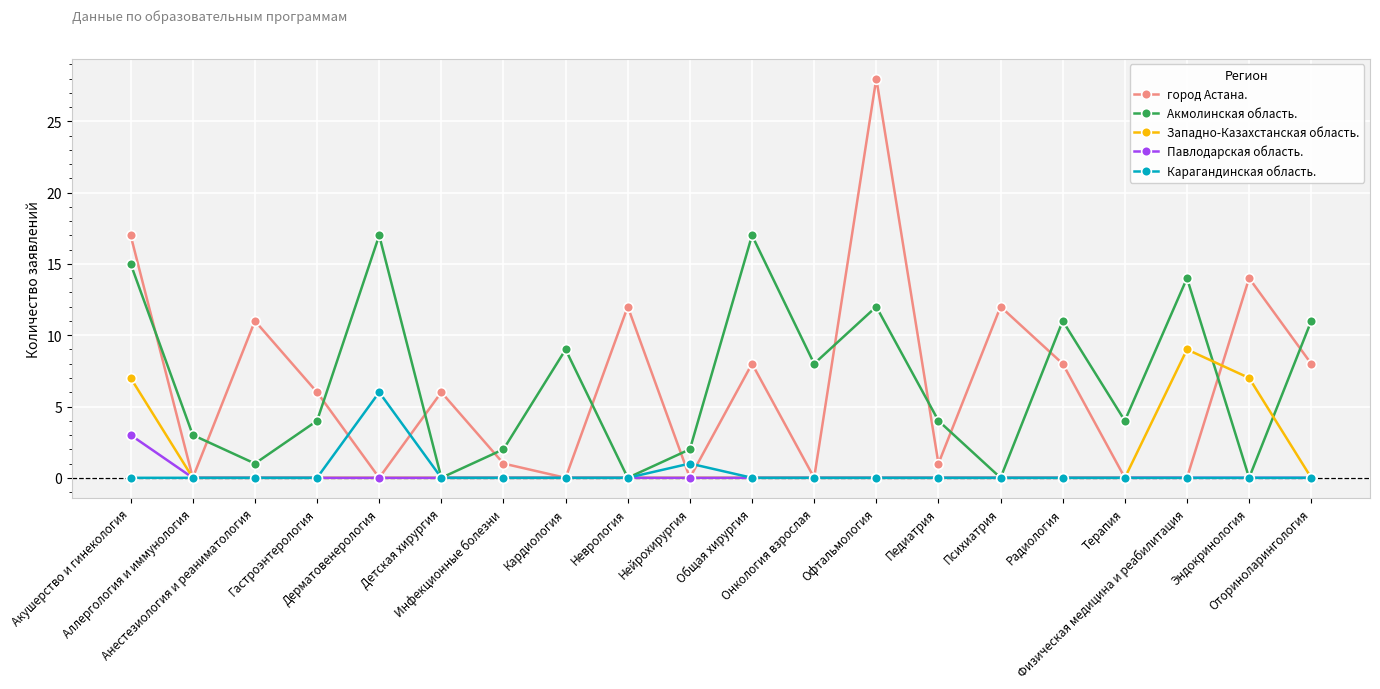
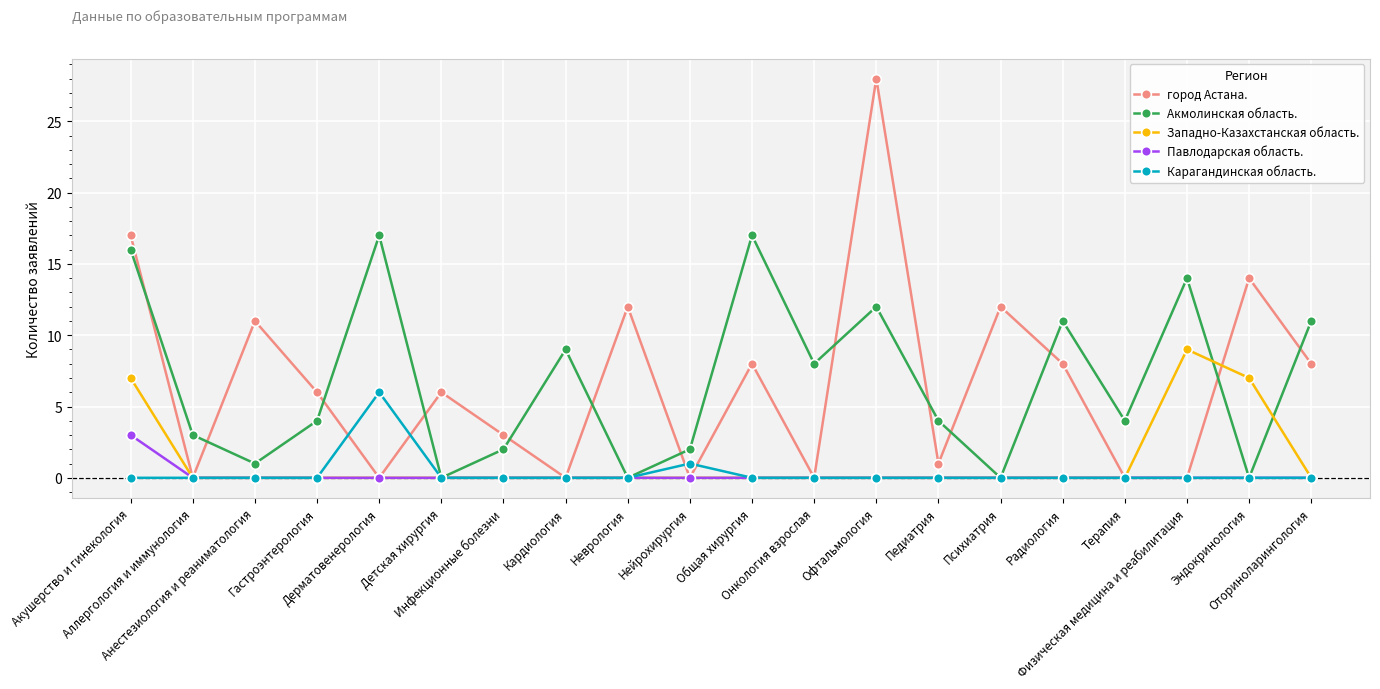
  {
    "город Астана.": {
      "Акушерство и гинекология": 17,
      "Анестезиология и реаниматология": 11,
      "Гастроэнтерология": 6,
      "Детская хирургия": 6,
-     "Инфекционные болезни": 1,
+     "Инфекционные болезни": 3,
      "Неврология": 12,
      "Общая хирургия": 8,
      "Офтальмология": 28,
      "Педиатрия": 1,
      "Психиатрия": 12,
      "Радиология": 8,
      "Эндокринология": 14,
      "Оториноларингология": 8
    },
    "Акмолинская область.": {
-     "Акушерство и гинекология": 15,
+     "Акушерство и гинекология": 16,
      "Аллергология и иммунология": 3,
      "Анестезиология и реаниматология": 1,
      "Гастроэнтерология": 4,
      "Дерматовенерология": 17,
      "Инфекционные болезни": 2,
      "Кардиология": 9,
      "Нейрохирургия": 2,
      "Общая хирургия": 17,
      "Онкология взрослая": 8,
      "Офтальмология": 12,
      "Педиатрия": 4,
      "Радиология": 11,
      "Терапия": 4,
      "Физическая медицина и реабилитация": 14,
      "Оториноларингология": 11
    },
    "Западно-Казахстанская область.": {
      "Акушерство и гинекология": 7,
      "Физическая медицина и реабилитация": 9,
      "Эндокринология": 7
    },
    "Павлодарская область.": {
      "Акушерство и гинекология": 3
    },
    "Карагандинская область.": {
      "Акушерство и гинекология": 0,
      "Дерматовенерология": 6,
      "Нейрохирургия": 1
    }
  }
